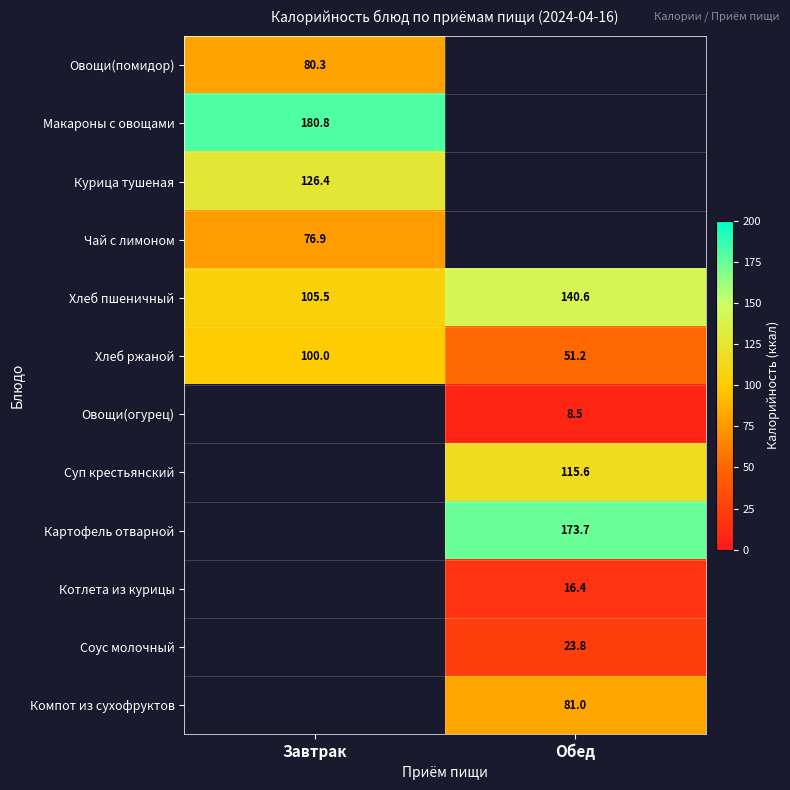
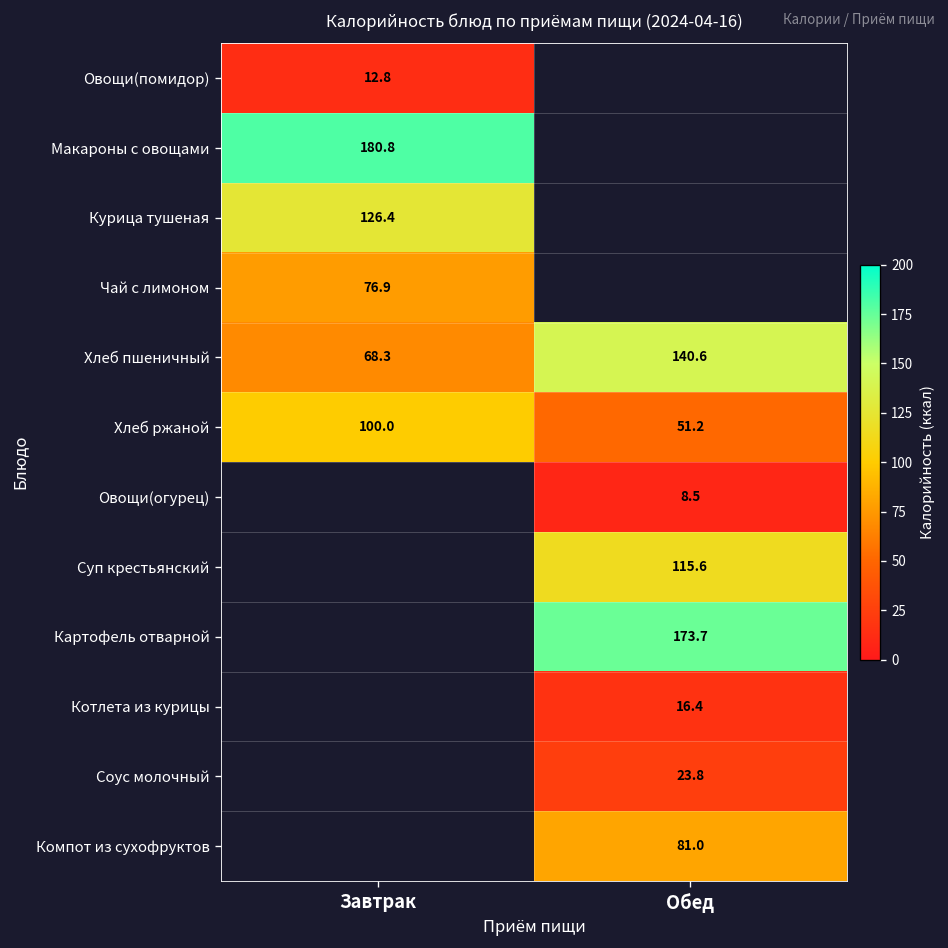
  {
    "Овощи(помидор)": {
-     "Завтрак": 80.3
+     "Завтрак": 12.8
    },
    "Макароны с овощами": {
      "Завтрак": 180.8
    },
    "Курица тушеная": {
      "Завтрак": 126.4
    },
    "Чай с лимоном": {
      "Завтрак": 76.9
    },
    "Хлеб пшеничный": {
-     "Завтрак": 105.5,
+     "Завтрак": 68.3,
      "Обед": 140.6
    },
    "Хлеб ржаной": {
      "Завтрак": 100.0,
      "Обед": 51.2
    },
    "Овощи(огурец)": {
      "Обед": 8.5
    },
    "Суп крестьянский": {
      "Обед": 115.6
    },
    "Картофель отварной": {
      "Обед": 173.7
    },
    "Котлета из курицы": {
      "Обед": 16.4
    },
    "Соус молочный": {
      "Обед": 23.8
    },
    "Компот из сухофруктов": {
      "Обед": 81.0
    }
  }
